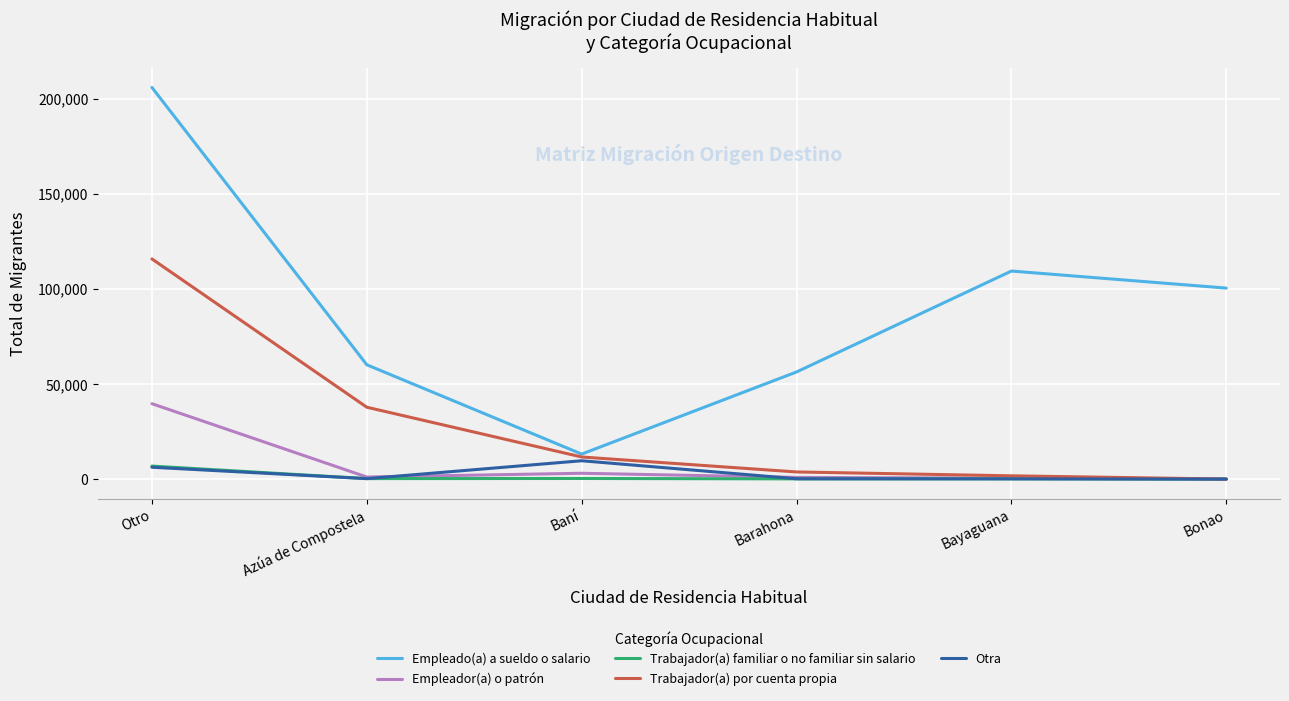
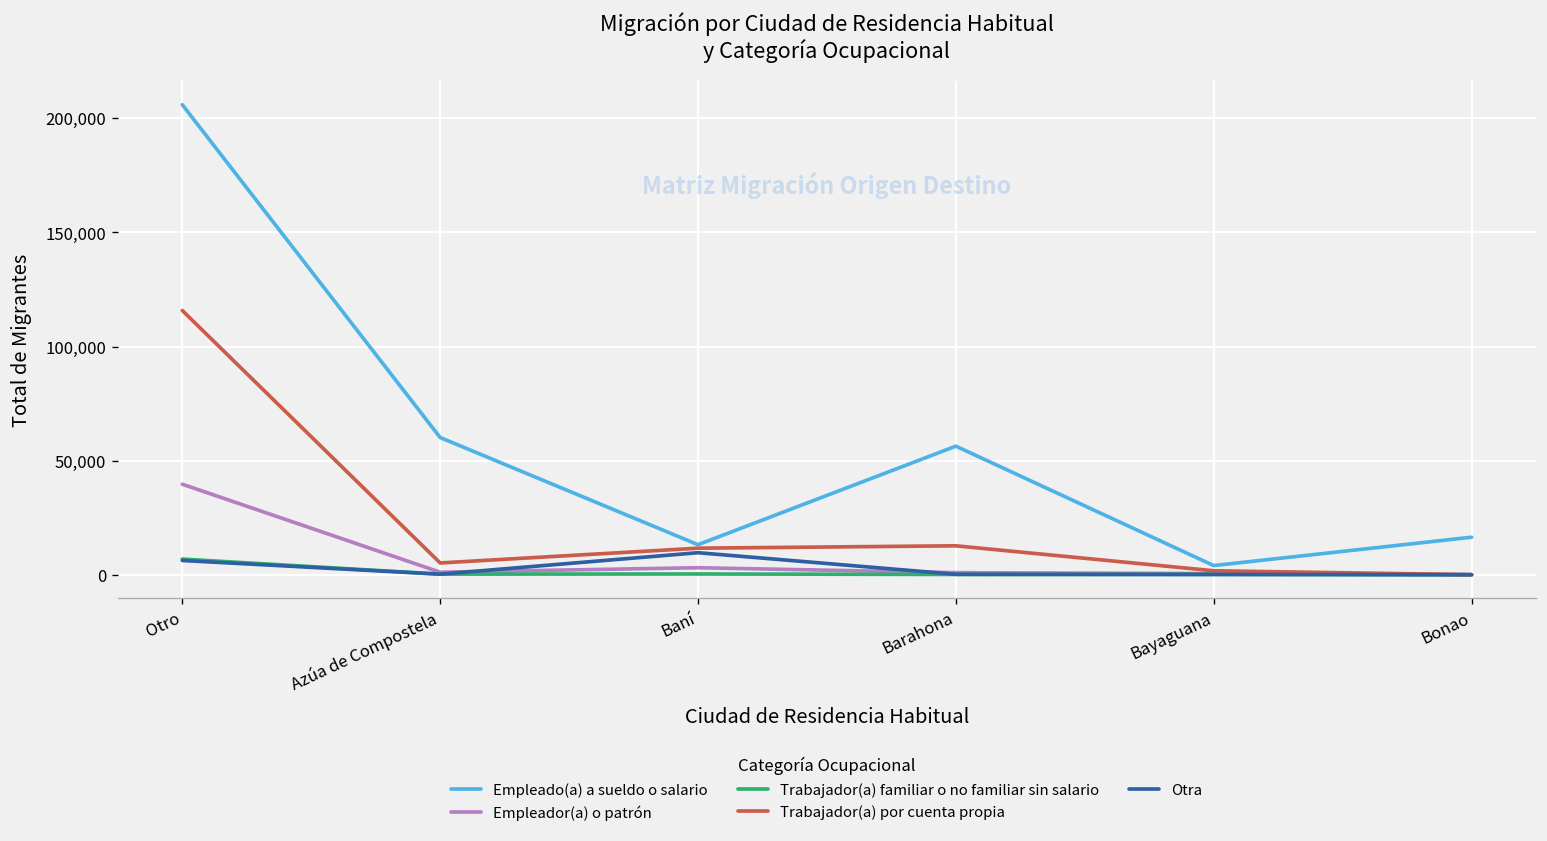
  {
    "Empleado(a) a sueldo o salario": {
      "Otro": "206,000",
      "Azúa de Compostela": "60,000",
      "Baní": "13,000",
      "Barahona": "56,000",
-     "Bayaguana": "109,000",
-     "Bonao": "100,000"
+     "Bayaguana": "4,000",
+     "Bonao": "16,000"
    },
    "Empleador(a) o patrón": {
      "Otro": "40,000",
      "Baní": "3,000"
    },
    "Trabajador(a) familiar o no familiar sin salario": {
      "Baní": "0"
    },
    "Trabajador(a) por cuenta propia": {
      "Otro": "116,000",
-     "Azúa de Compostela": "38,000",
+     "Azúa de Compostela": "5,000",
      "Baní": "12,000",
-     "Barahona": "4,000"
+     "Barahona": "13,000"
    },
    "Otra": {
      "Baní": "10,000"
    }
  }
